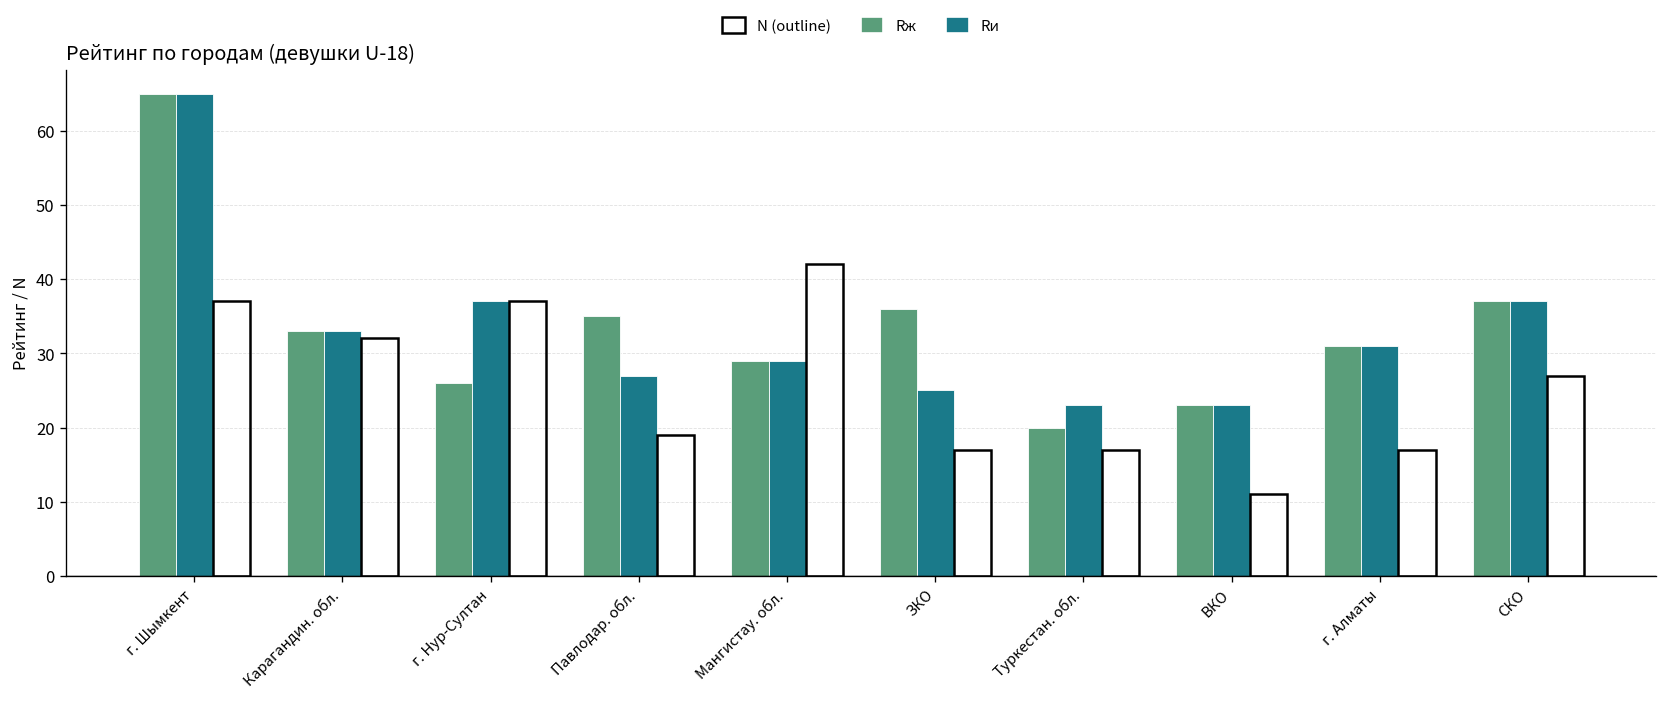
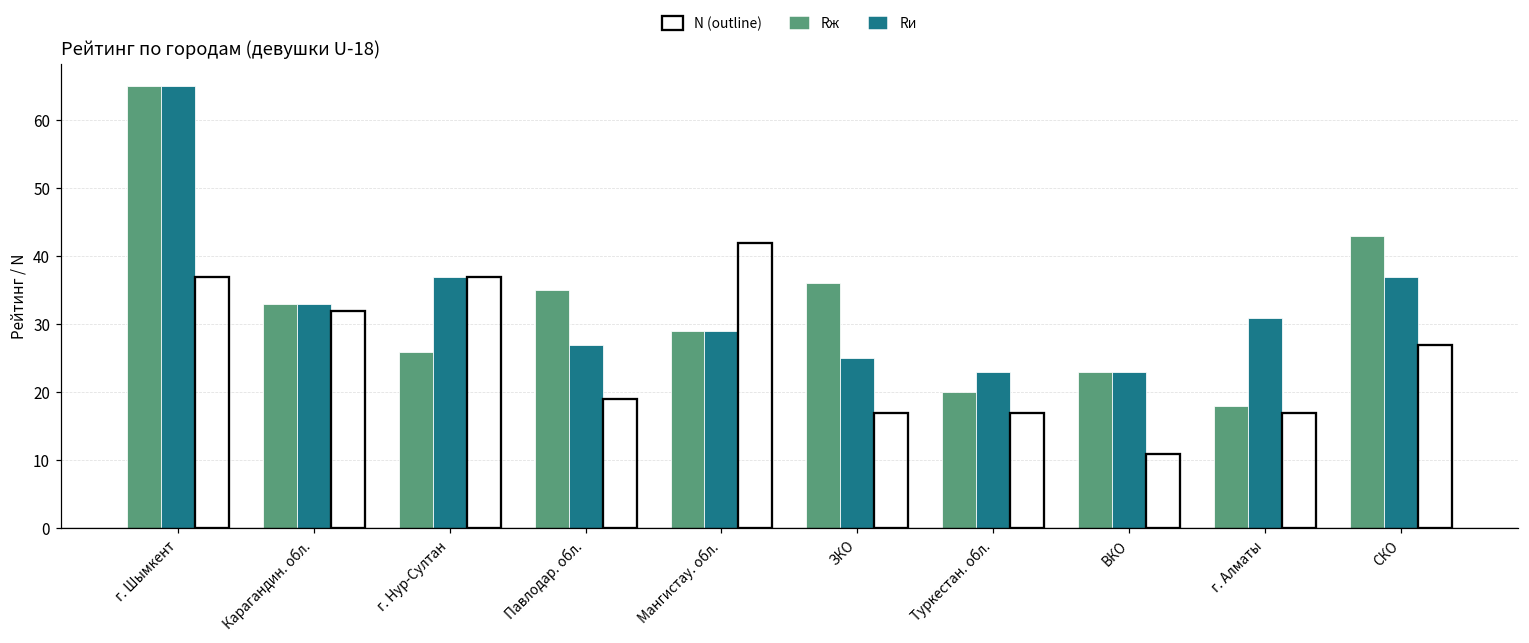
  {
    "Rж": {
      "г. Шымкент": 65,
      "Карагандин. обл.": 33,
      "г. Нур-Султан": 26,
      "Павлодар. обл.": 35,
      "Мангистау. обл.": 29,
      "ЗКО": 36,
      "Туркестан. обл.": 20,
      "ВКО": 23,
-     "г. Алматы": 31,
-     "СКО": 37
+     "г. Алматы": 18,
+     "СКО": 43
    },
    "Rи": {
      "г. Шымкент": 65,
      "Карагандин. обл.": 33,
      "г. Нур-Султан": 37,
      "Павлодар. обл.": 27,
      "Мангистау. обл.": 29,
      "ЗКО": 25,
      "Туркестан. обл.": 23,
      "ВКО": 23,
      "г. Алматы": 31,
      "СКО": 37
    }
  }
